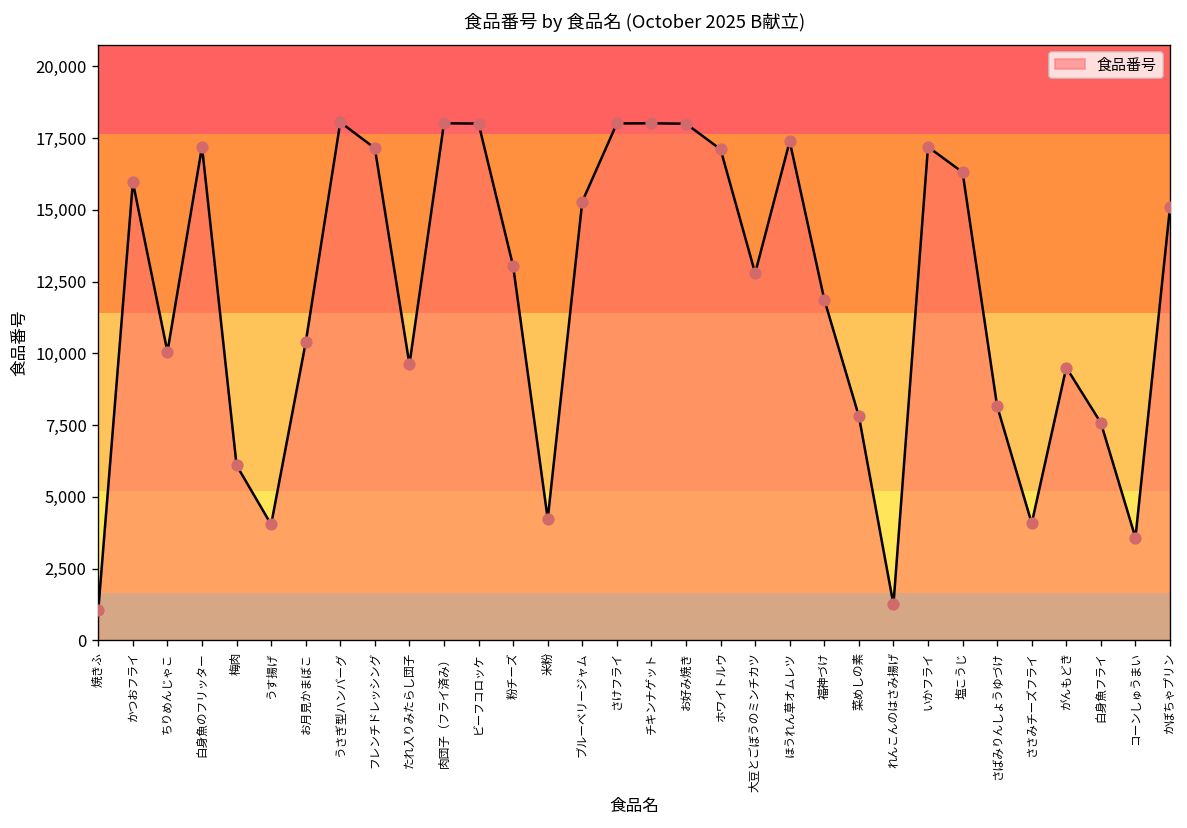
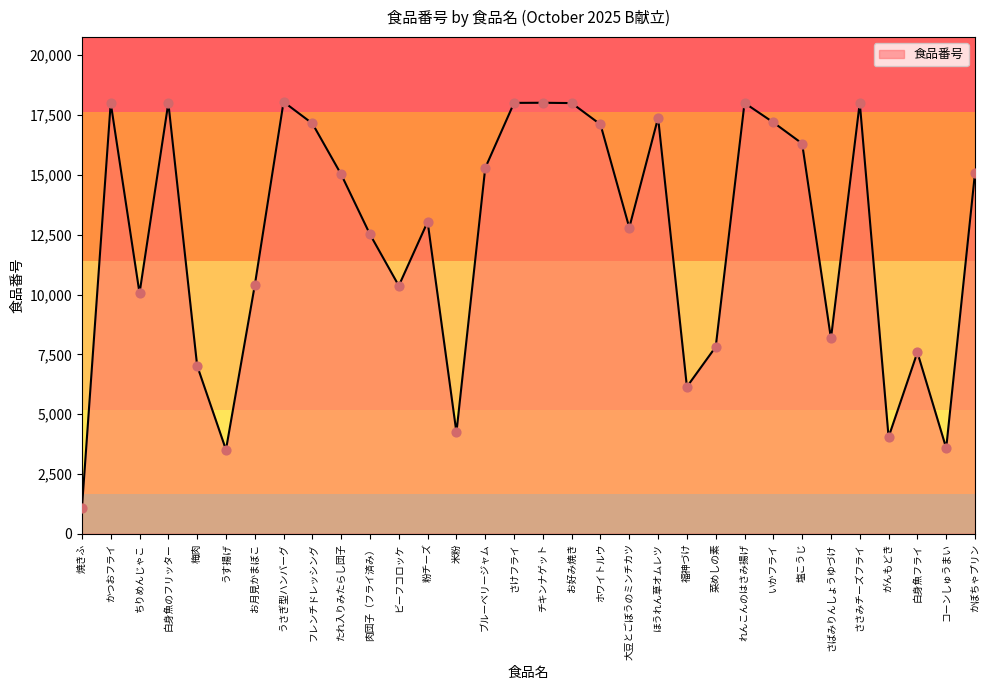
  {
    "焼きふ": "1,100",
-   "かつおフライ": "16,000",
+   "かつおフライ": "18,000",
    "ちりめんじゃこ": "10,100",
-   "白身魚のフリッター": "17,200",
-   "梅肉": "6,100",
-   "うす揚げ": "4,000",
+   "白身魚のフリッター": "18,000",
+   "梅肉": "7,000",
+   "うす揚げ": "3,500",
    "お月見かまぼこ": "10,400",
    "うさぎ型ハンバーグ": "18,100",
    "フレンチドレッシング": "17,100",
-   "たれ入りみたらし団子": "9,600",
-   "肉団子（フライ済み）": "18,000",
-   "ビーフコロッケ": "18,000",
+   "たれ入りみたらし団子": "15,000",
+   "肉団子（フライ済み）": "12,500",
+   "ビーフコロッケ": "10,400",
    "粉チーズ": "13,000",
    "米粉": "4,200",
    "ブルーベリージャム": "15,300",
    "さけフライ": "18,000",
    "チキンナゲット": "18,000",
    "お好み焼き": "18,000",
    "ホワイトルウ": "17,100",
    "大豆とごぼうのミンチカツ": "12,800",
    "ほうれん草オムレツ": "17,400",
-   "福神づけ": "11,900",
+   "福神づけ": "6,100",
    "菜めしの素": "7,800",
-   "れんこんのはさみ揚げ": "1,300",
+   "れんこんのはさみ揚げ": "18,000",
    "いかフライ": "17,200",
    "塩こうじ": "16,300",
    "さばみりんしょうゆづけ": "8,200",
-   "ささみチーズフライ": "4,100",
-   "がんもどき": "9,500",
+   "ささみチーズフライ": "18,000",
+   "がんもどき": "4,000",
    "白身魚フライ": "7,600",
    "コーンしゅうまい": "3,600",
    "かぼちゃプリン": "15,100"
  }
